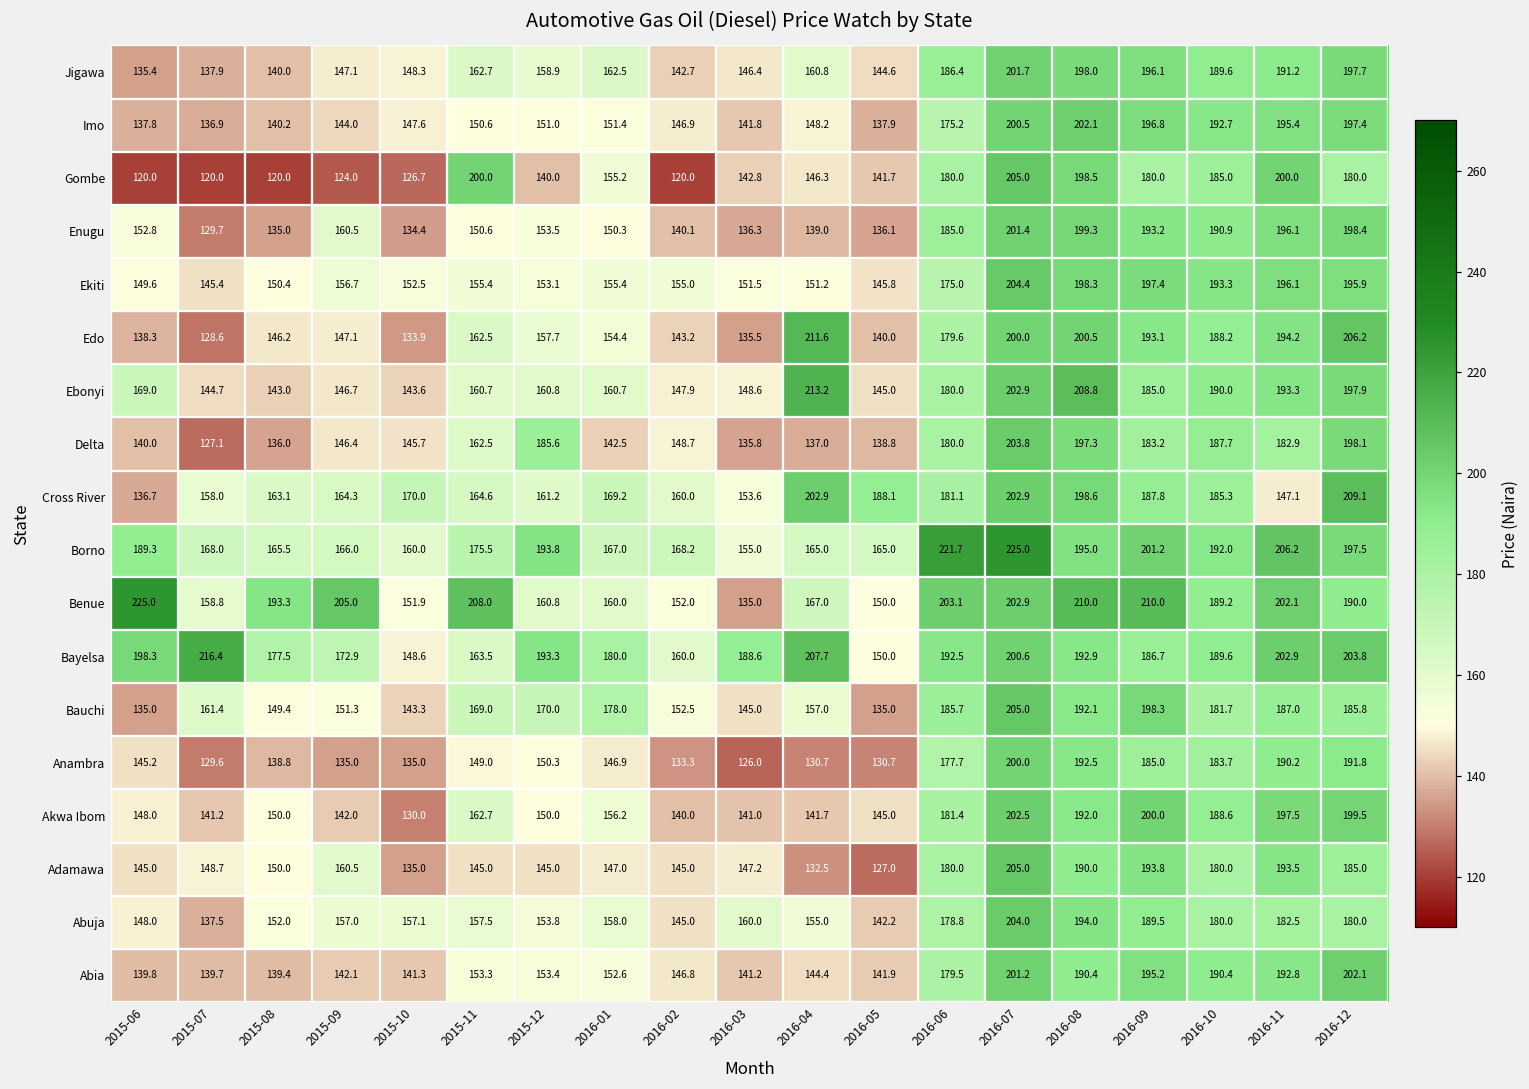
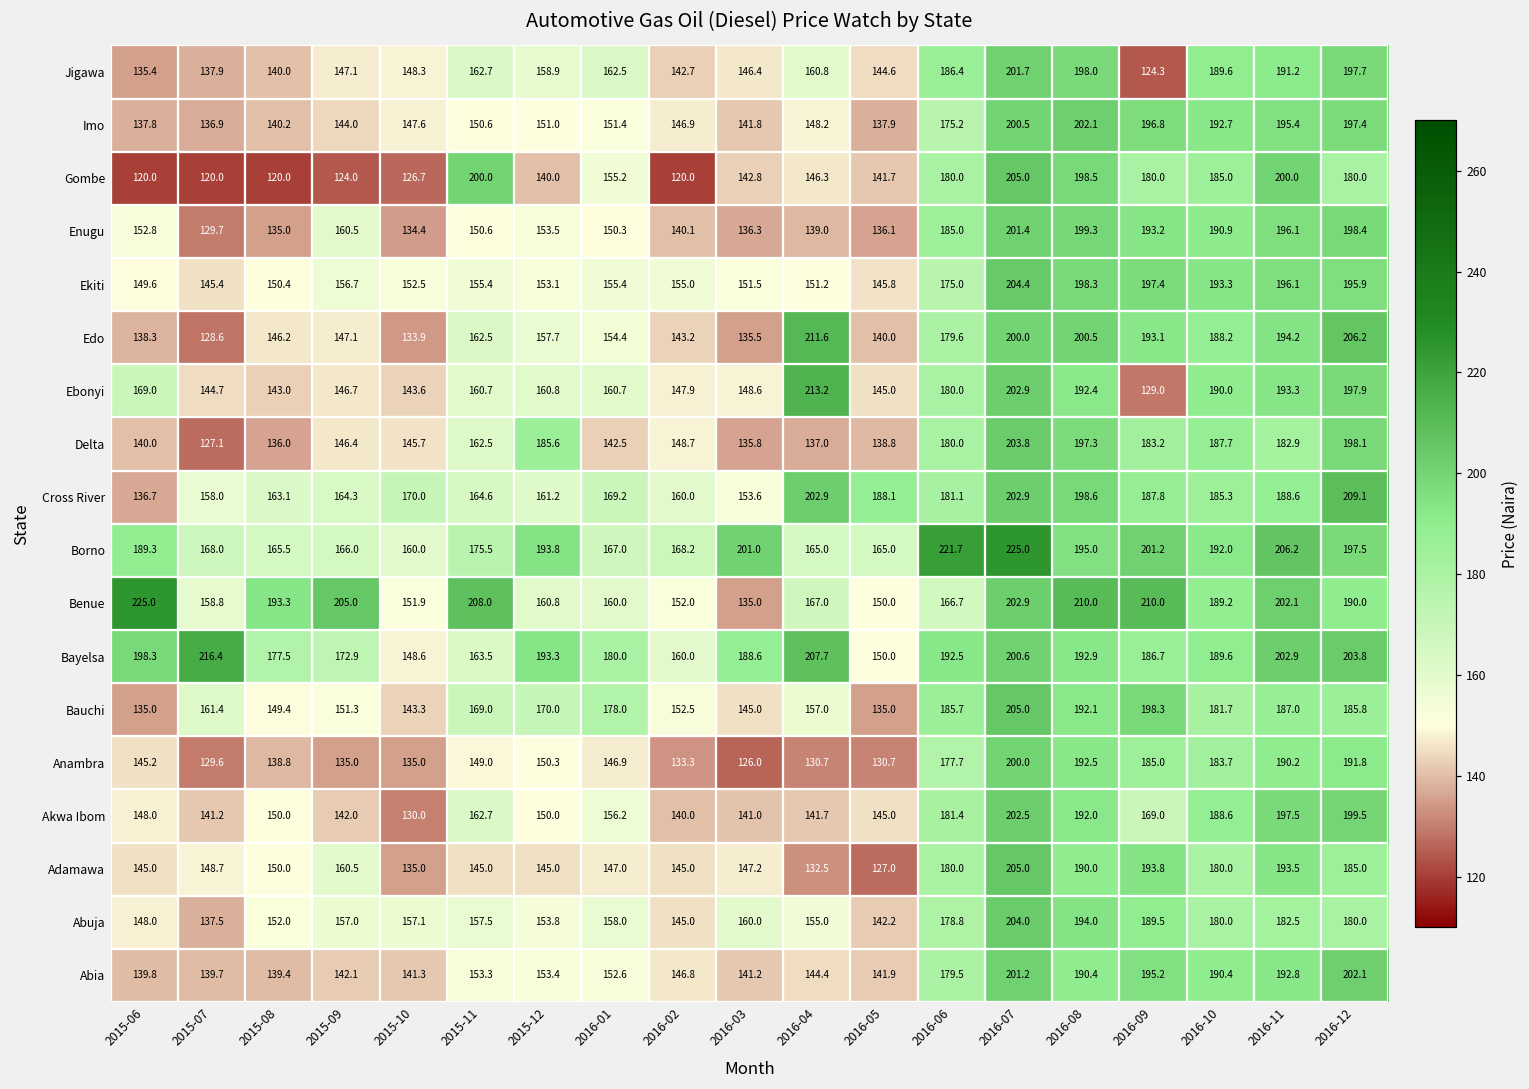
  {
    "Jigawa": {
      "2015-06": 135.4,
      "2015-07": 137.9,
      "2015-08": 140.0,
      "2015-09": 147.1,
      "2015-10": 148.3,
      "2015-11": 162.7,
      "2015-12": 158.9,
      "2016-01": 162.5,
      "2016-02": 142.7,
      "2016-03": 146.4,
      "2016-04": 160.8,
      "2016-05": 144.6,
      "2016-06": 186.4,
      "2016-07": 201.7,
      "2016-08": 198.0,
-     "2016-09": 196.1,
+     "2016-09": 124.3,
      "2016-10": 189.6,
      "2016-11": 191.2,
      "2016-12": 197.7
    },
    "Ebonyi": {
      "2015-06": 169.0,
      "2015-07": 144.7,
      "2015-08": 143.0,
      "2015-09": 146.7,
      "2015-10": 143.6,
      "2015-11": 160.7,
      "2015-12": 160.8,
      "2016-01": 160.7,
      "2016-02": 147.9,
      "2016-03": 148.6,
      "2016-04": 213.2,
      "2016-05": 145.0,
      "2016-06": 180.0,
      "2016-07": 202.9,
-     "2016-08": 208.8,
-     "2016-09": 185.0,
+     "2016-08": 192.4,
+     "2016-09": 129.0,
      "2016-10": 190.0,
      "2016-11": 193.3,
      "2016-12": 197.9
    },
    "Cross River": {
      "2015-06": 136.7,
      "2015-07": 158.0,
      "2015-08": 163.1,
      "2015-09": 164.3,
      "2015-10": 170.0,
      "2015-11": 164.6,
      "2015-12": 161.2,
      "2016-01": 169.2,
      "2016-02": 160.0,
      "2016-03": 153.6,
      "2016-04": 202.9,
      "2016-05": 188.1,
      "2016-06": 181.1,
      "2016-07": 202.9,
      "2016-08": 198.6,
      "2016-09": 187.8,
      "2016-10": 185.3,
-     "2016-11": 147.1,
+     "2016-11": 188.6,
      "2016-12": 209.1
    },
    "Borno": {
      "2015-06": 189.3,
      "2015-07": 168.0,
      "2015-08": 165.5,
      "2015-09": 166.0,
      "2015-10": 160.0,
      "2015-11": 175.5,
      "2015-12": 193.8,
      "2016-01": 167.0,
      "2016-02": 168.2,
-     "2016-03": 155.0,
+     "2016-03": 201.0,
      "2016-04": 165.0,
      "2016-05": 165.0,
      "2016-06": 221.7,
      "2016-07": 225.0,
      "2016-08": 195.0,
      "2016-09": 201.2,
      "2016-10": 192.0,
      "2016-11": 206.2,
      "2016-12": 197.5
    },
    "Benue": {
      "2015-06": 225.0,
      "2015-07": 158.8,
      "2015-08": 193.3,
      "2015-09": 205.0,
      "2015-10": 151.9,
      "2015-11": 208.0,
      "2015-12": 160.8,
      "2016-01": 160.0,
      "2016-02": 152.0,
      "2016-03": 135.0,
      "2016-04": 167.0,
      "2016-05": 150.0,
-     "2016-06": 203.1,
+     "2016-06": 166.7,
      "2016-07": 202.9,
      "2016-08": 210.0,
      "2016-09": 210.0,
      "2016-10": 189.2,
      "2016-11": 202.1,
      "2016-12": 190.0
    },
    "Akwa Ibom": {
      "2015-06": 148.0,
      "2015-07": 141.2,
      "2015-08": 150.0,
      "2015-09": 142.0,
      "2015-10": 130.0,
      "2015-11": 162.7,
      "2015-12": 150.0,
      "2016-01": 156.2,
      "2016-02": 140.0,
      "2016-03": 141.0,
      "2016-04": 141.7,
      "2016-05": 145.0,
      "2016-06": 181.4,
      "2016-07": 202.5,
      "2016-08": 192.0,
-     "2016-09": 200.0,
+     "2016-09": 169.0,
      "2016-10": 188.6,
      "2016-11": 197.5,
      "2016-12": 199.5
    }
  }
